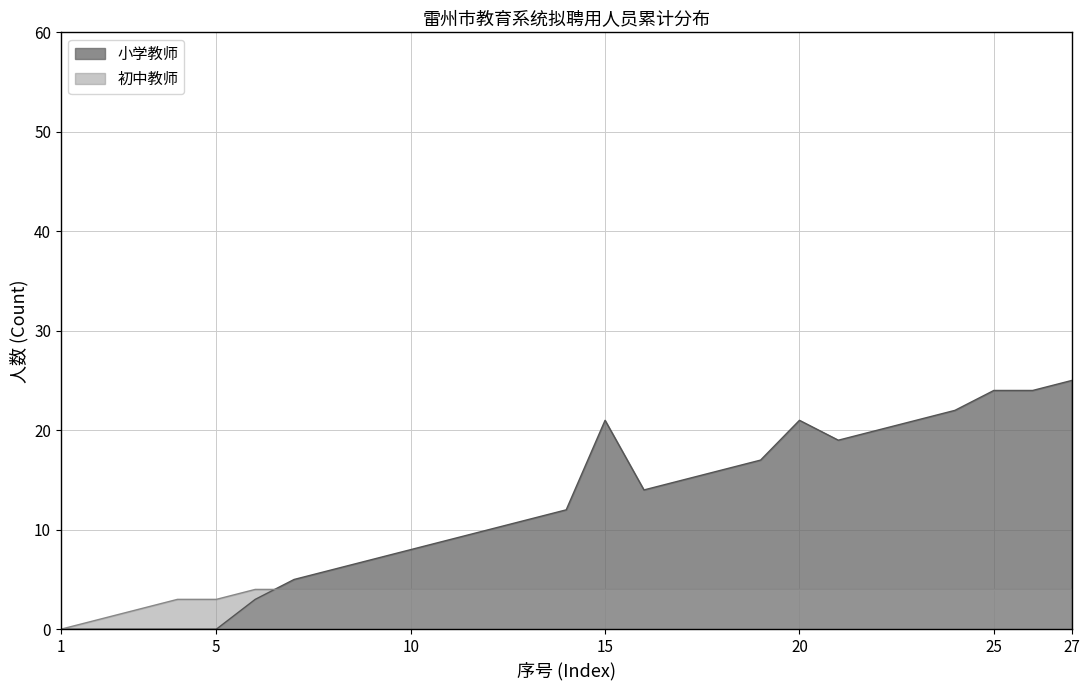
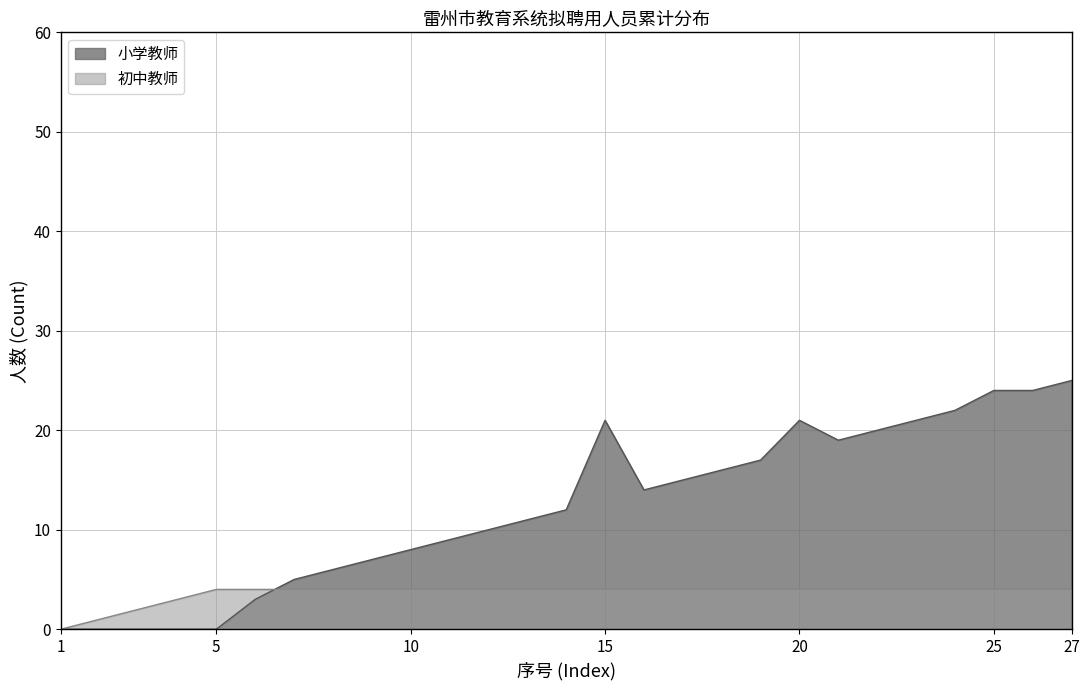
  {
    "小学教师": {
      "5": 0,
      "10": 8,
      "15": 21,
      "20": 21,
      "25": 24,
      "27": 25
    },
    "初中教师": {
-     "5": 3,
+     "5": 4,
      "10": 4,
      "15": 4,
      "20": 4,
      "25": 4,
      "27": 4
    }
  }
